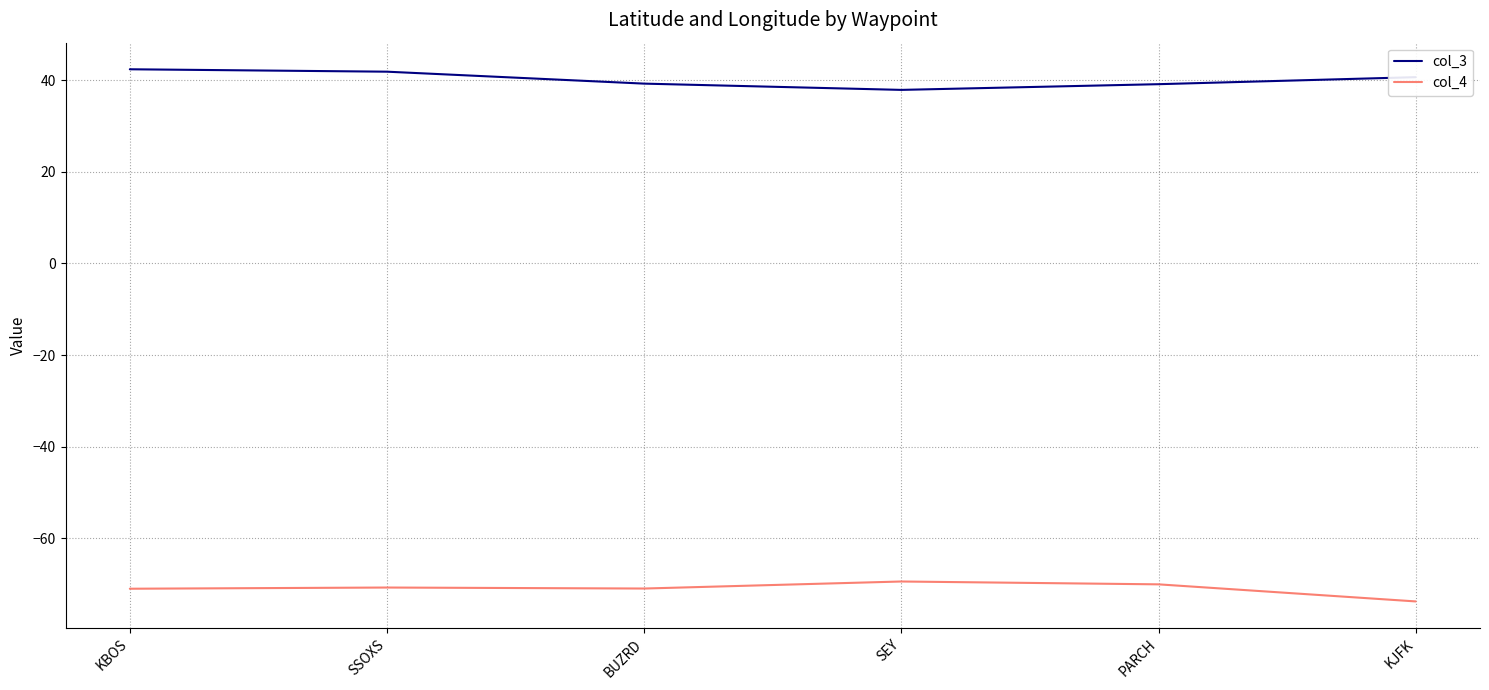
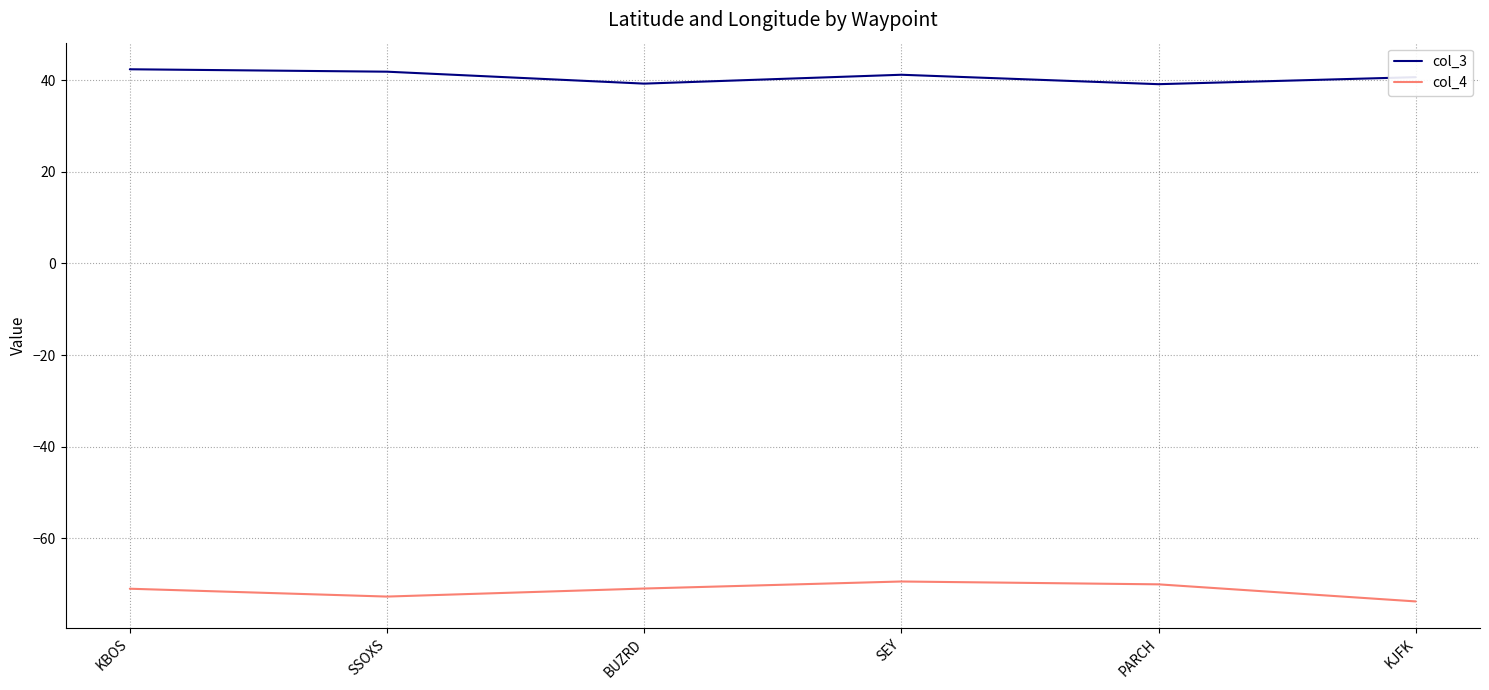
  {
    "col_3": {
      "KBOS": 42,
      "SSOXS": 42,
      "BUZRD": 39,
-     "SEY": 38,
+     "SEY": 41,
      "PARCH": 39
    },
    "col_4": {
      "KBOS": -71,
-     "SSOXS": -71,
+     "SSOXS": -73,
      "BUZRD": -71,
      "SEY": -69,
      "PARCH": -70,
      "KJFK": -74
    }
  }
